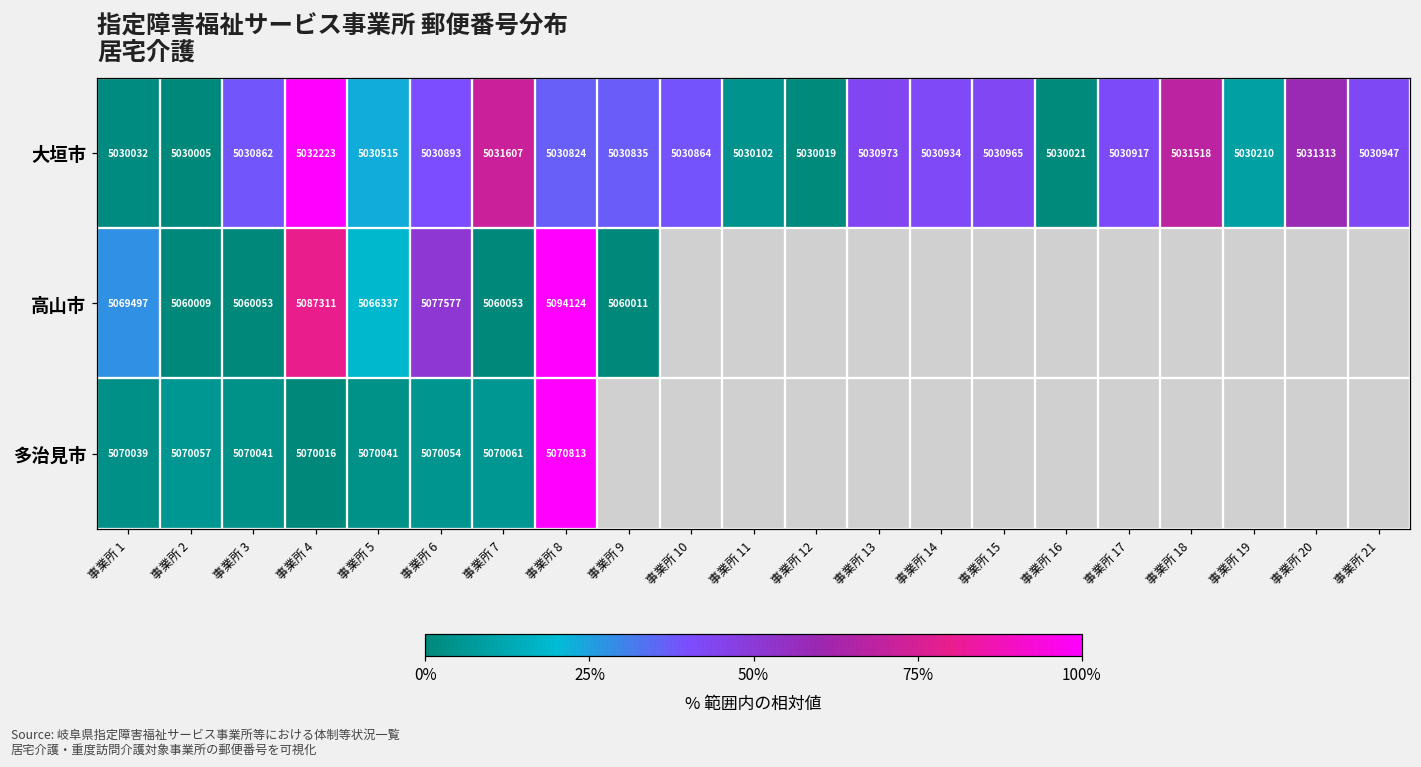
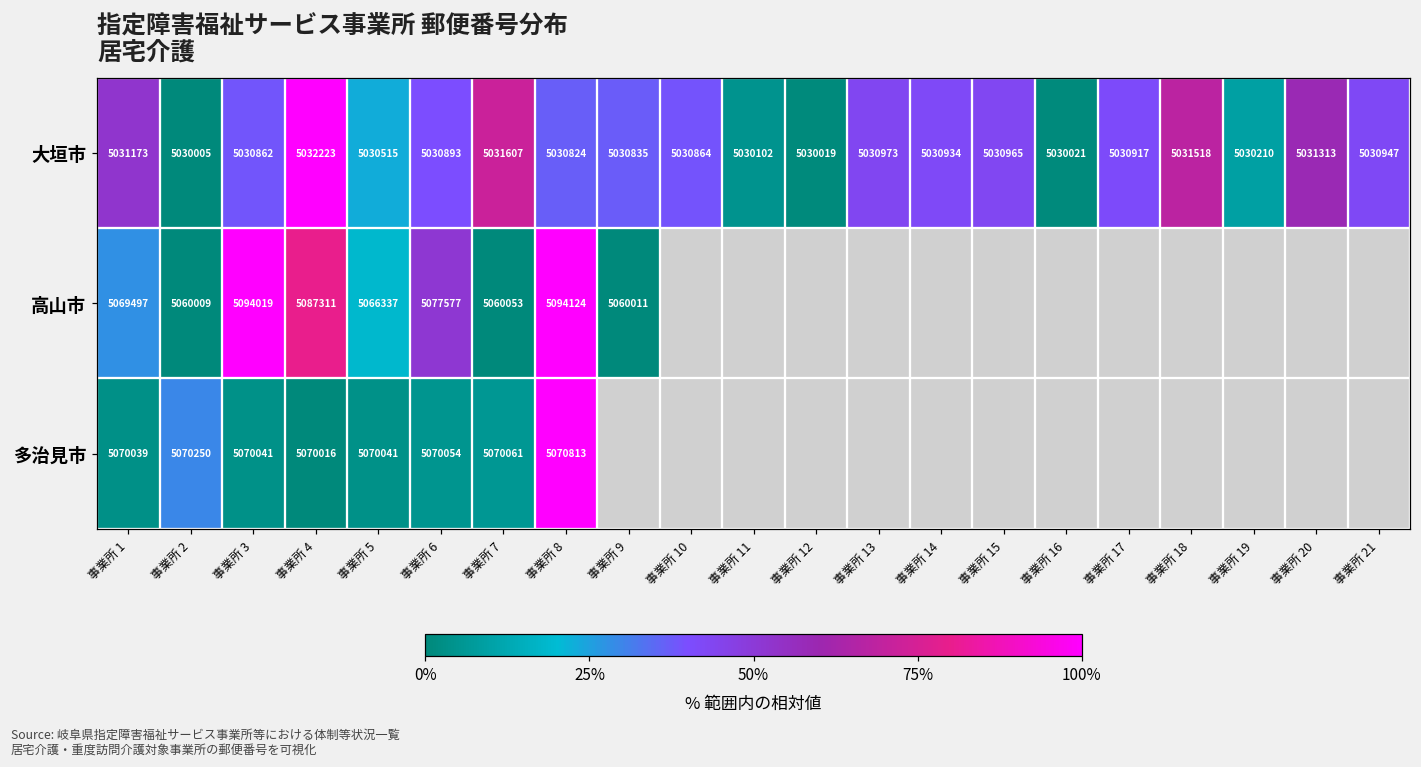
  {
    "大垣市": {
-     "事業所 1": 5030032,
+     "事業所 1": 5031173,
      "事業所 2": 5030005,
      "事業所 3": 5030862,
      "事業所 4": 5032223,
      "事業所 5": 5030515,
      "事業所 6": 5030893,
      "事業所 7": 5031607,
      "事業所 8": 5030824,
      "事業所 9": 5030835,
      "事業所 10": 5030864,
      "事業所 11": 5030102,
      "事業所 12": 5030019,
      "事業所 13": 5030973,
      "事業所 14": 5030934,
      "事業所 15": 5030965,
      "事業所 16": 5030021,
      "事業所 17": 5030917,
      "事業所 18": 5031518,
      "事業所 19": 5030210,
      "事業所 20": 5031313,
      "事業所 21": 5030947
    },
    "高山市": {
      "事業所 1": 5069497,
      "事業所 2": 5060009,
-     "事業所 3": 5060053,
+     "事業所 3": 5094019,
      "事業所 4": 5087311,
      "事業所 5": 5066337,
      "事業所 6": 5077577,
      "事業所 7": 5060053,
      "事業所 8": 5094124,
      "事業所 9": 5060011
    },
    "多治見市": {
      "事業所 1": 5070039,
-     "事業所 2": 5070057,
+     "事業所 2": 5070250,
      "事業所 3": 5070041,
      "事業所 4": 5070016,
      "事業所 5": 5070041,
      "事業所 6": 5070054,
      "事業所 7": 5070061,
      "事業所 8": 5070813
    }
  }
